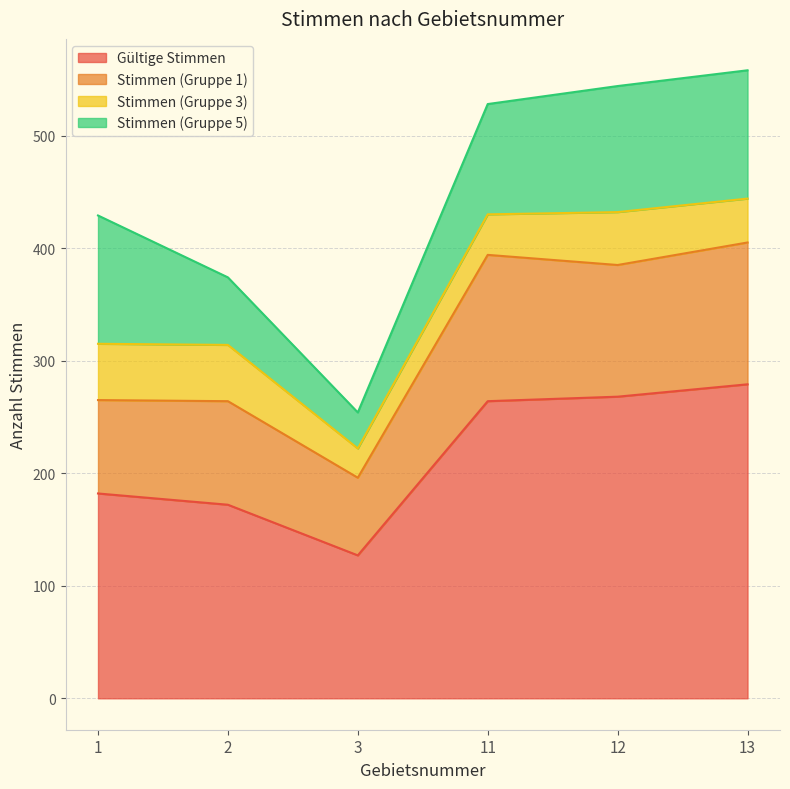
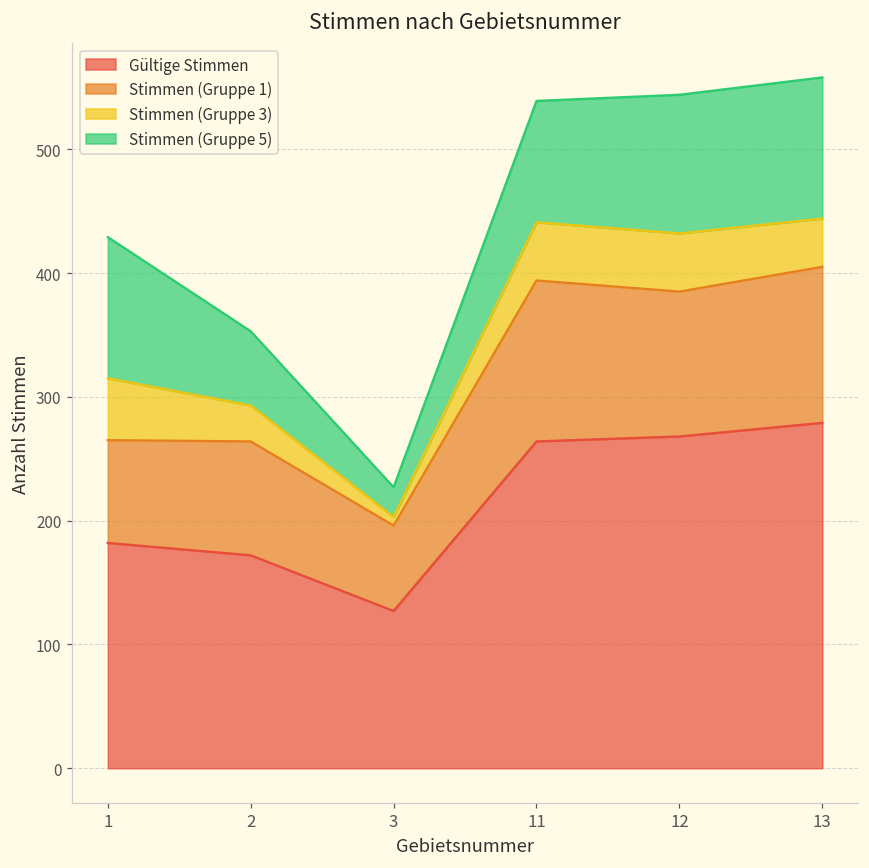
  {
    "Stimmen (Gruppe 3)": {
      "1": 50,
-     "2": 50,
-     "3": 26,
-     "11": 36,
+     "2": 29,
+     "3": 7,
+     "11": 47,
      "12": 47,
      "13": 39
    },
    "Stimmen (Gruppe 5)": {
      "1": 114,
      "2": 60,
-     "3": 32,
+     "3": 24,
      "11": 98,
      "12": 112,
      "13": 114
    }
  }
